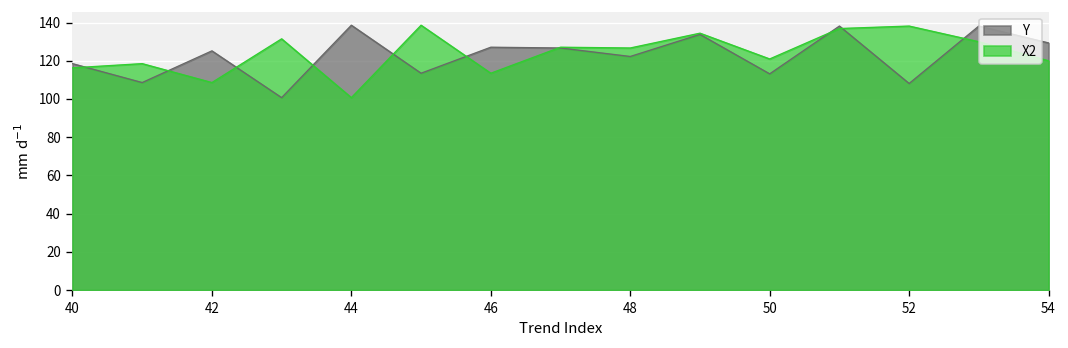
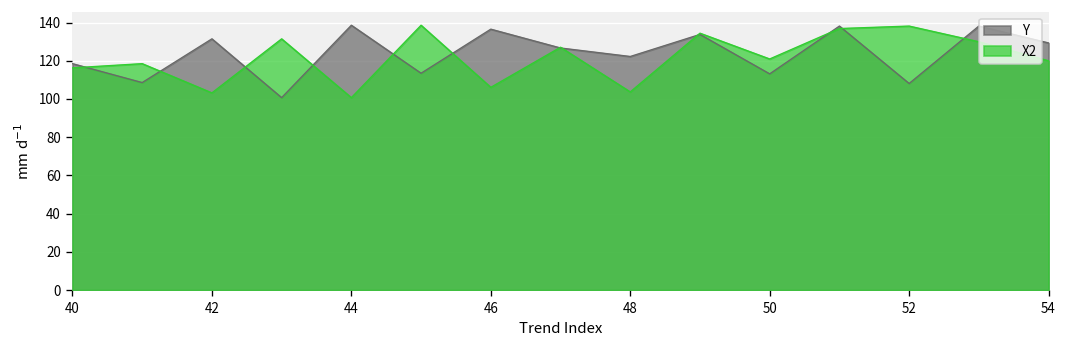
  {
    "Y": {
      "40": 119,
-     "42": 125,
+     "42": 131,
      "44": 139,
-     "46": 127,
+     "46": 137,
      "48": 122,
      "50": 113,
      "52": 108,
      "54": 129
    },
    "X2": {
      "40": 116,
-     "42": 109,
+     "42": 103,
      "44": 101,
-     "46": 113,
-     "48": 127,
+     "46": 106,
+     "48": 104,
      "50": 121,
      "52": 138,
      "54": 120
    }
  }
